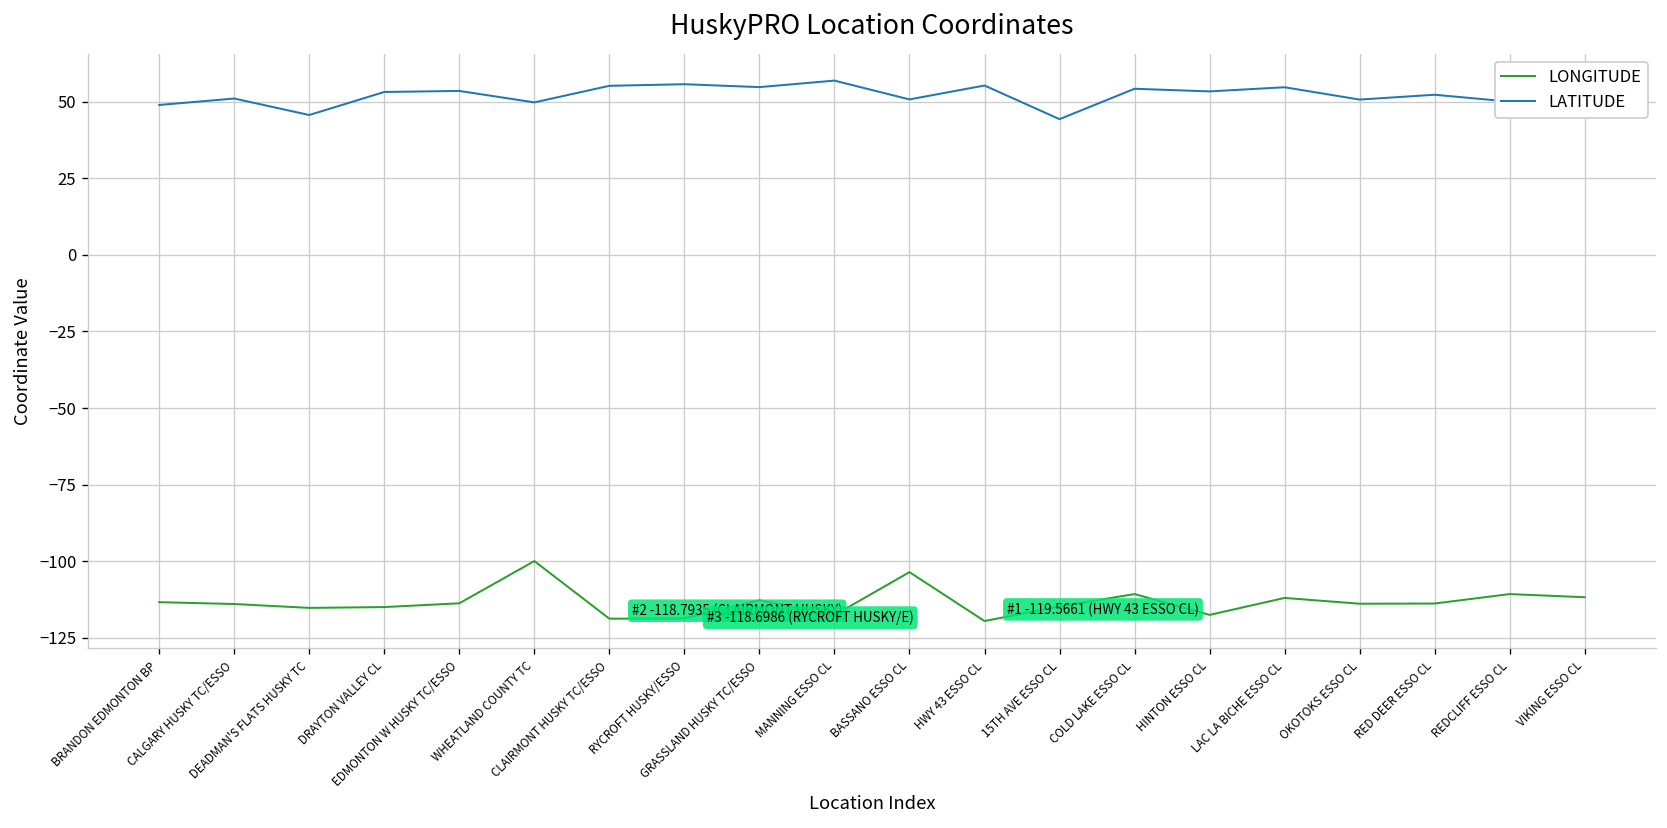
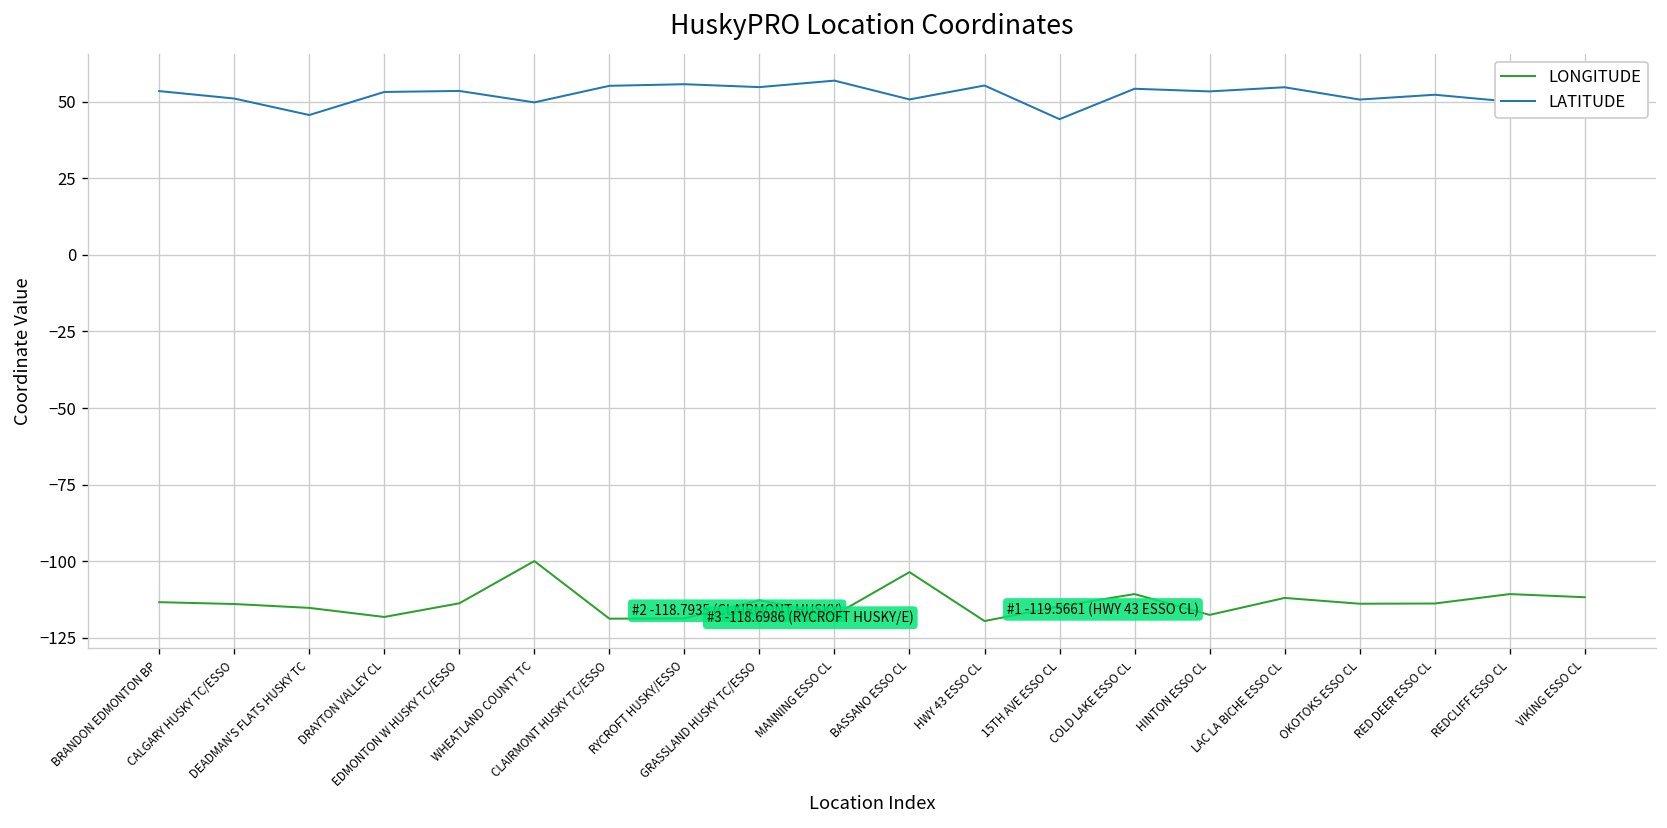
  {
    "LONGITUDE": {
      "BRANDON EDMONTON BP": -113,
      "CALGARY HUSKY TC/ESSO": -114,
      "DEADMAN'S FLATS HUSKY TC": -115,
-     "DRAYTON VALLEY CL": -115,
+     "DRAYTON VALLEY CL": -118,
      "EDMONTON W HUSKY TC/ESSO": -114,
      "WHEATLAND COUNTY TC": -100,
      "CLAIRMONT HUSKY TC/ESSO": -119,
      "GRASSLAND HUSKY TC/ESSO": -113,
      "BASSANO ESSO CL": -104,
      "HWY 43 ESSO CL": -120,
      "COLD LAKE ESSO CL": -111,
      "HINTON ESSO CL": -118,
      "LAC LA BICHE ESSO CL": -112,
      "OKOTOKS ESSO CL": -114,
      "RED DEER ESSO CL": -114,
      "REDCLIFF ESSO CL": -111,
      "VIKING ESSO CL": -112
    },
    "LATITUDE": {
-     "BRANDON EDMONTON BP": 49,
+     "BRANDON EDMONTON BP": 54,
      "CALGARY HUSKY TC/ESSO": 51,
      "DEADMAN'S FLATS HUSKY TC": 46,
      "DRAYTON VALLEY CL": 53,
      "EDMONTON W HUSKY TC/ESSO": 54,
      "WHEATLAND COUNTY TC": 50,
      "CLAIRMONT HUSKY TC/ESSO": 55,
      "RYCROFT HUSKY/ESSO": 56,
      "GRASSLAND HUSKY TC/ESSO": 55,
      "MANNING ESSO CL": 57,
      "BASSANO ESSO CL": 51,
      "HWY 43 ESSO CL": 55,
      "15TH AVE ESSO CL": 44,
      "COLD LAKE ESSO CL": 54,
      "HINTON ESSO CL": 53,
      "LAC LA BICHE ESSO CL": 55,
      "OKOTOKS ESSO CL": 51,
      "RED DEER ESSO CL": 52
    }
  }
